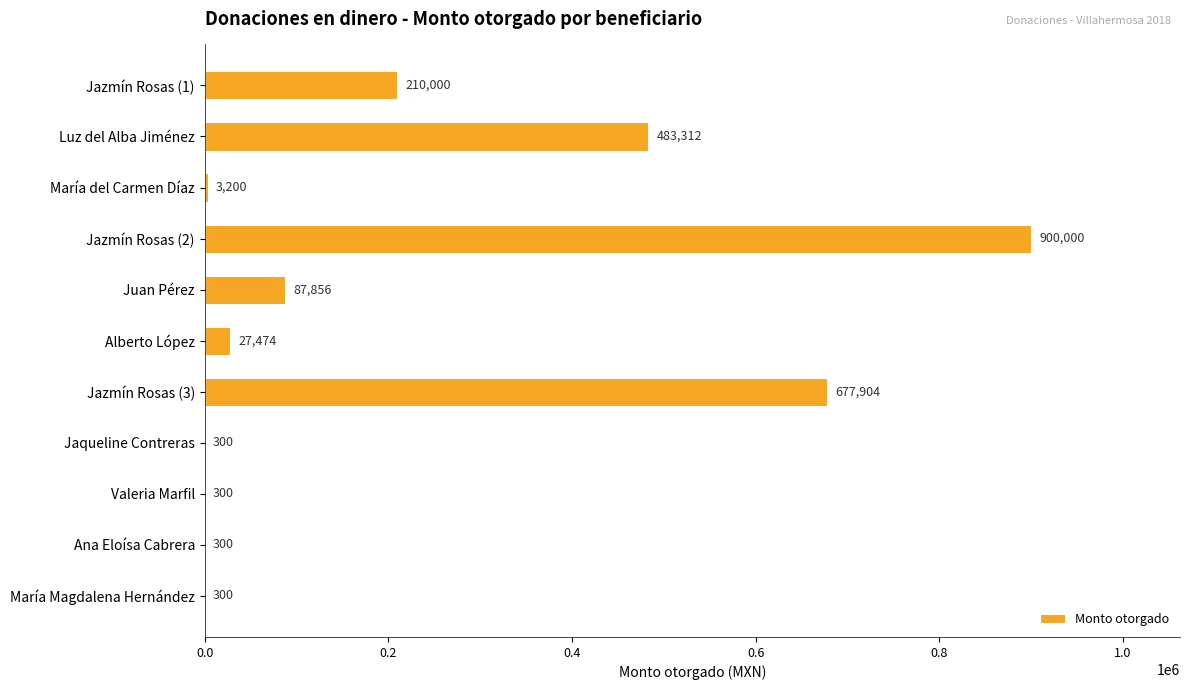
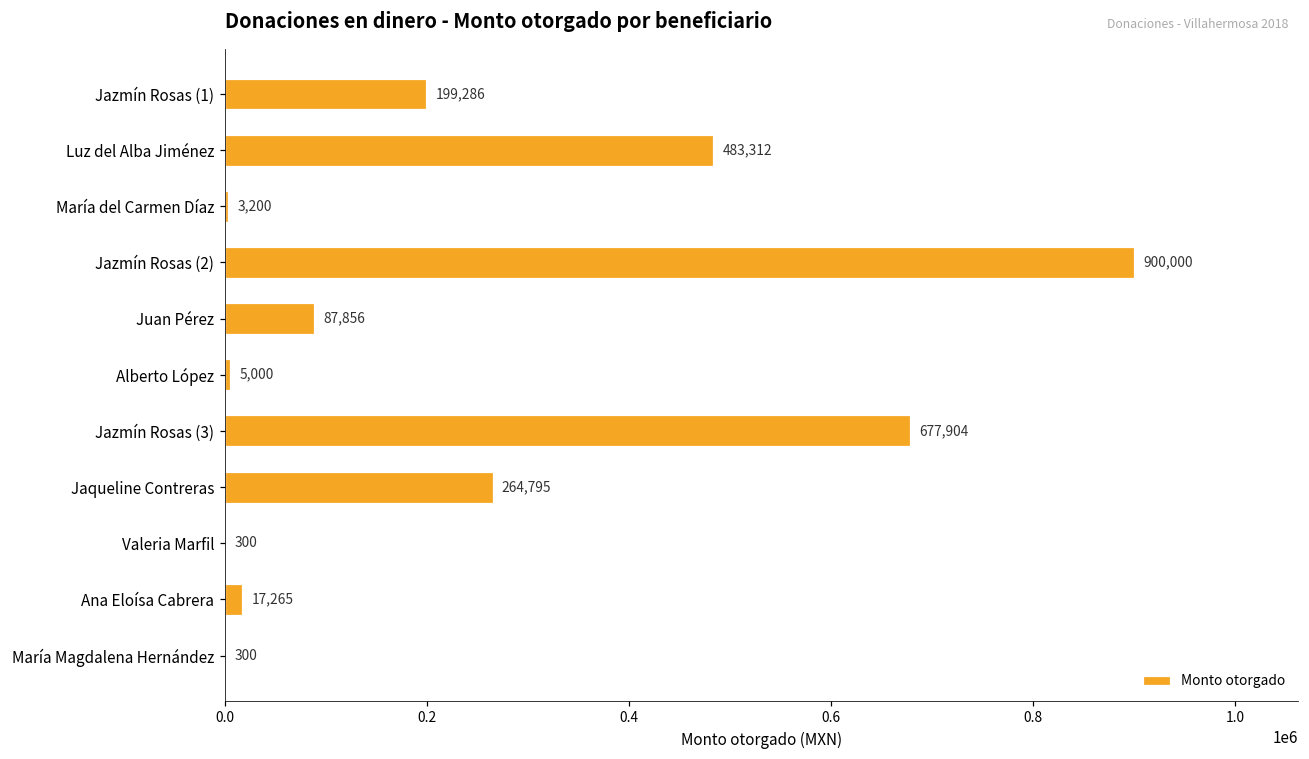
  {
-   "Jazmín Rosas (1)": "210,000",
+   "Jazmín Rosas (1)": "199,286",
    "Luz del Alba Jiménez": "483,312",
    "María del Carmen Díaz": "3,200",
    "Jazmín Rosas (2)": "900,000",
    "Juan Pérez": "87,856",
-   "Alberto López": "27,474",
+   "Alberto López": "5,000",
    "Jazmín Rosas (3)": "677,904",
-   "Jaqueline Contreras": "300",
+   "Jaqueline Contreras": "264,795",
    "Valeria Marfil": "300",
-   "Ana Eloísa Cabrera": "300",
+   "Ana Eloísa Cabrera": "17,265",
    "María Magdalena Hernández": "300"
  }
